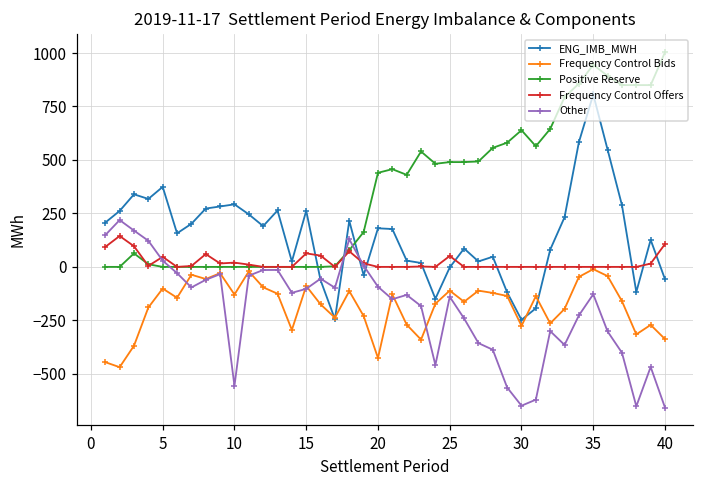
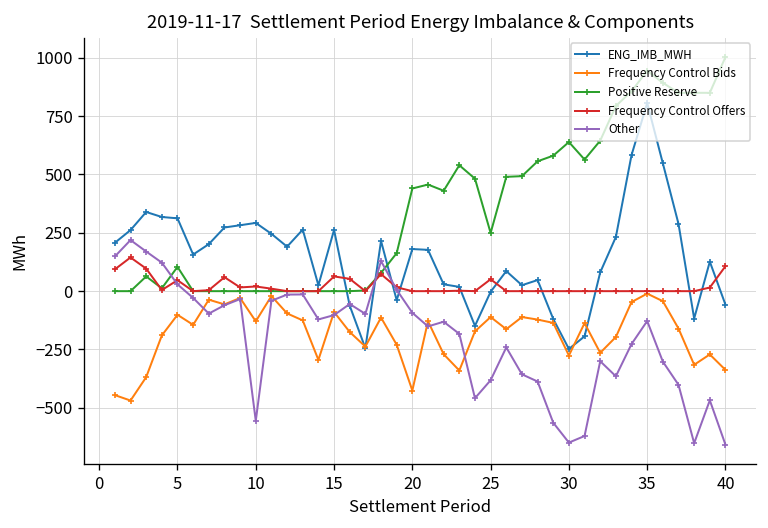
  {
    "ENG_IMB_MWH": {
-     "5": 370,
+     "5": 310,
      "10": 290,
      "15": 260,
      "20": 180,
      "25": 0,
      "30": -250,
      "40": -60
    },
    "Frequency Control Bids": {
      "5": -100,
      "10": -130,
      "15": -90,
      "20": -430,
      "25": -110,
      "30": -280,
      "40": -340
    },
    "Positive Reserve": {
-     "5": 0,
+     "5": 100,
      "10": 0,
      "15": 0,
      "20": 440,
-     "25": 490,
+     "25": 250,
      "30": 640
    },
    "Frequency Control Offers": {
      "5": 50,
      "10": 20,
      "15": 60,
      "20": 0,
      "25": 50,
      "30": 0,
      "40": 110
    },
    "Other": {
      "5": 30,
      "10": -560,
      "15": -100,
      "20": -90,
-     "25": -140,
+     "25": -380,
      "30": -650,
      "35": -130,
      "40": -660
    }
  }
